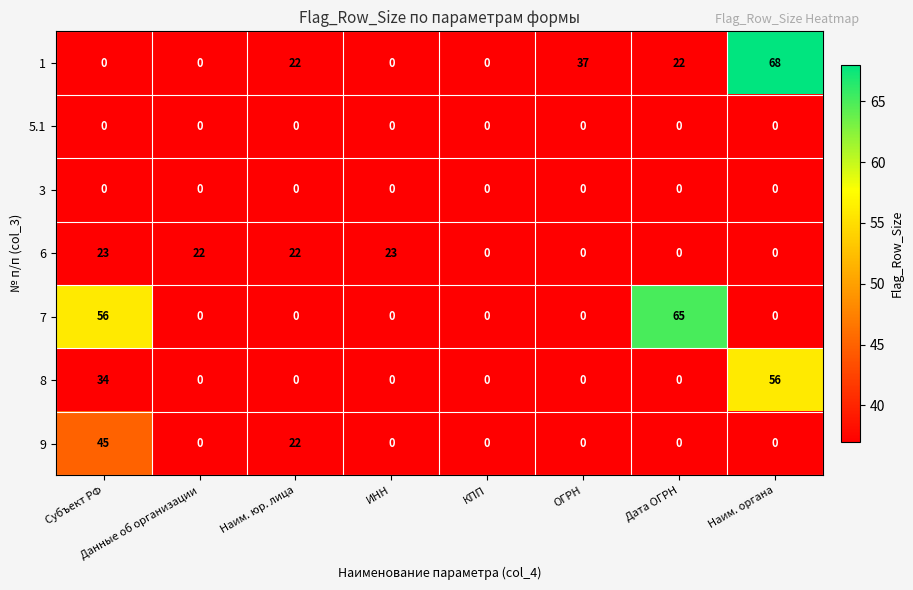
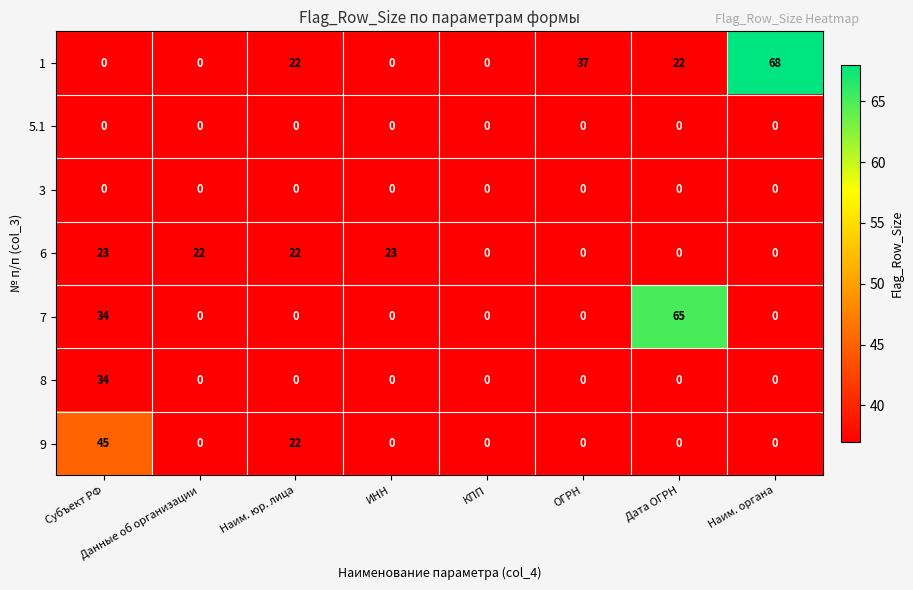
  {
    "1": {
      "Субъект РФ": 0,
      "Данные об организации": 0,
      "Наим. юр. лица": 22,
      "ИНН": 0,
      "КПП": 0,
      "ОГРН": 37,
      "Дата ОГРН": 22,
      "Наим. органа": 68
    },
    "5.1": {
      "Субъект РФ": 0,
      "Данные об организации": 0,
      "Наим. юр. лица": 0,
      "ИНН": 0,
      "КПП": 0,
      "ОГРН": 0,
      "Дата ОГРН": 0,
      "Наим. органа": 0
    },
    "3": {
      "Субъект РФ": 0,
      "Данные об организации": 0,
      "Наим. юр. лица": 0,
      "ИНН": 0,
      "КПП": 0,
      "ОГРН": 0,
      "Дата ОГРН": 0,
      "Наим. органа": 0
    },
    "6": {
      "Субъект РФ": 23,
      "Данные об организации": 22,
      "Наим. юр. лица": 22,
      "ИНН": 23,
      "КПП": 0,
      "ОГРН": 0,
      "Дата ОГРН": 0,
      "Наим. органа": 0
    },
    "7": {
-     "Субъект РФ": 56,
+     "Субъект РФ": 34,
      "Данные об организации": 0,
      "Наим. юр. лица": 0,
      "ИНН": 0,
      "КПП": 0,
      "ОГРН": 0,
      "Дата ОГРН": 65,
      "Наим. органа": 0
    },
    "8": {
      "Субъект РФ": 34,
      "Данные об организации": 0,
      "Наим. юр. лица": 0,
      "ИНН": 0,
      "КПП": 0,
      "ОГРН": 0,
      "Дата ОГРН": 0,
-     "Наим. органа": 56
+     "Наим. органа": 0
    },
    "9": {
      "Субъект РФ": 45,
      "Данные об организации": 0,
      "Наим. юр. лица": 22,
      "ИНН": 0,
      "КПП": 0,
      "ОГРН": 0,
      "Дата ОГРН": 0,
      "Наим. органа": 0
    }
  }
